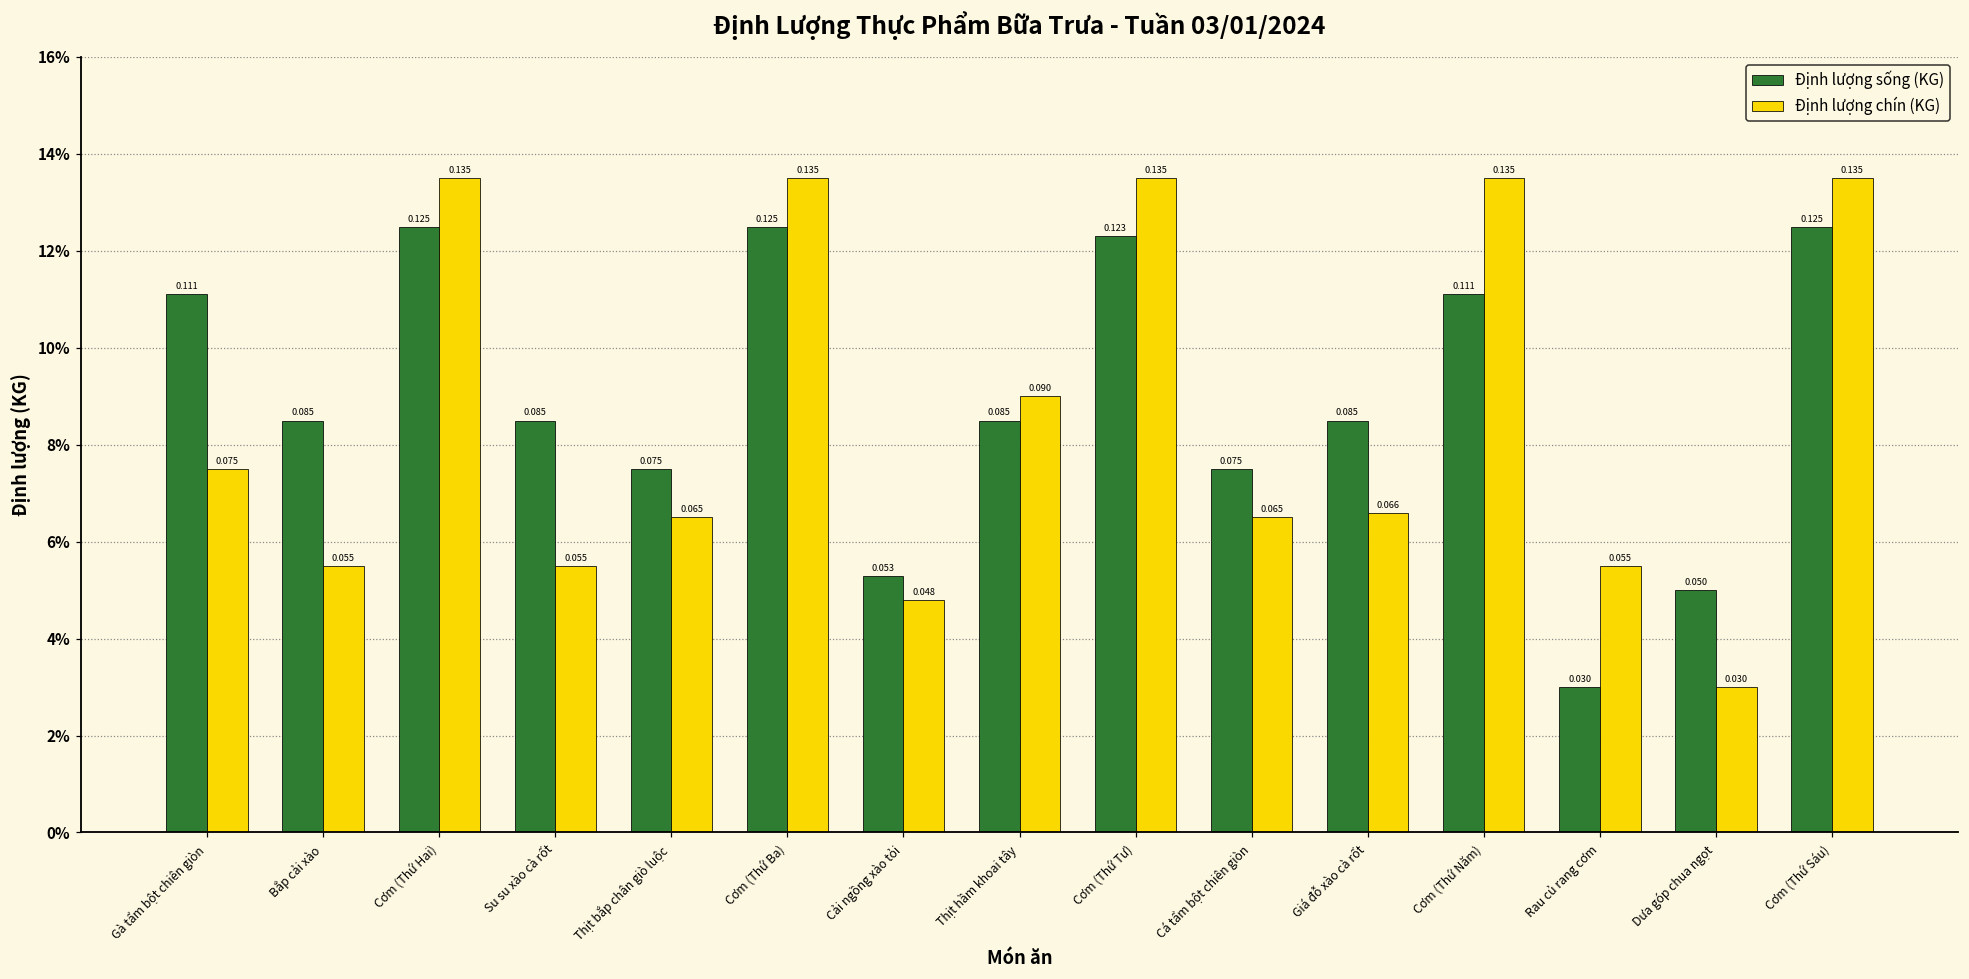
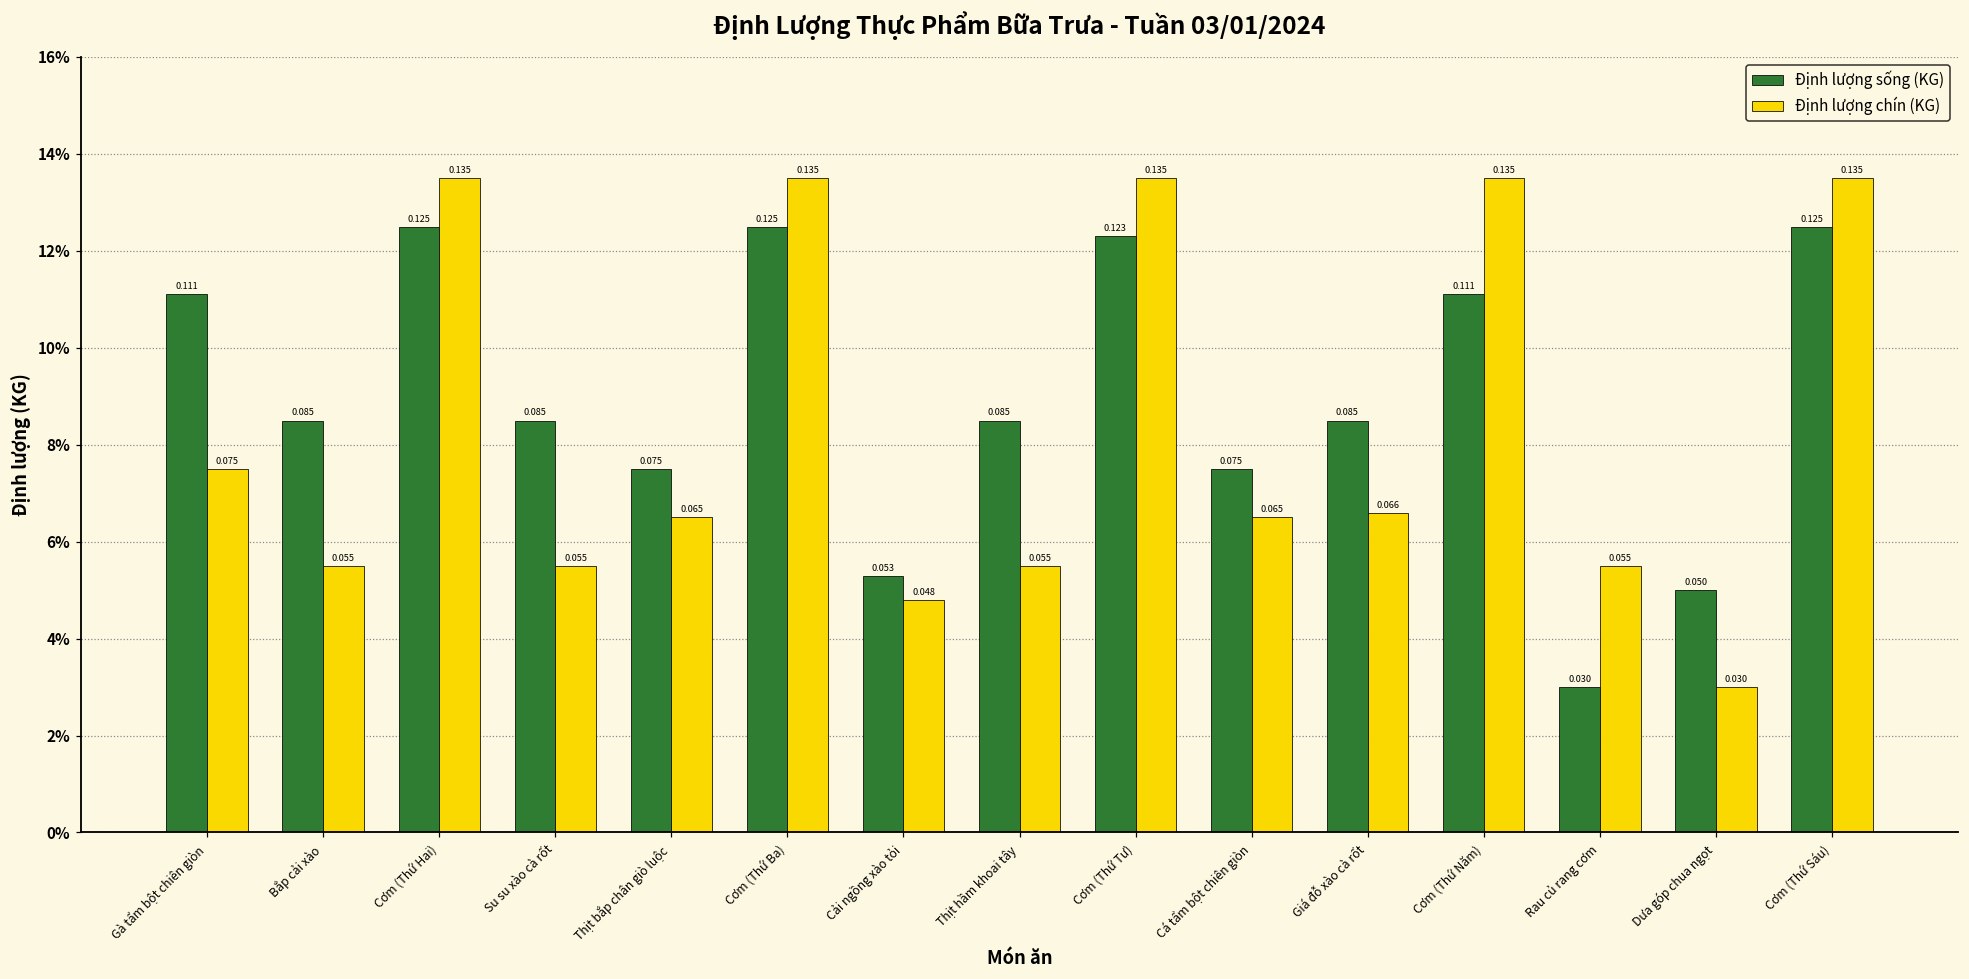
  {
    "Định lượng sống (KG)": {
      "Gà tẩm bột chiên giòn": 0.111,
      "Bắp cải xào": 0.085,
      "Cơm (Thứ Hai)": 0.125,
      "Su su xào cà rốt": 0.085,
      "Thịt bắp chân giò luộc": 0.075,
      "Cơm (Thứ Ba)": 0.125,
      "Cải ngồng xào tỏi": 0.053,
      "Thịt hầm khoai tây": 0.085,
      "Cơm (Thứ Tư)": 0.123,
      "Cá tẩm bột chiên giòn": 0.075,
      "Giá đỗ xào cà rốt": 0.085,
      "Cơm (Thứ Năm)": 0.111,
      "Rau củ rang cơm": 0.030,
      "Dưa góp chua ngọt": 0.050,
      "Cơm (Thứ Sáu)": 0.125
    },
    "Định lượng chín (KG)": {
      "Gà tẩm bột chiên giòn": 0.075,
      "Bắp cải xào": 0.055,
      "Cơm (Thứ Hai)": 0.135,
      "Su su xào cà rốt": 0.055,
      "Thịt bắp chân giò luộc": 0.065,
      "Cơm (Thứ Ba)": 0.135,
      "Cải ngồng xào tỏi": 0.048,
-     "Thịt hầm khoai tây": 0.090,
+     "Thịt hầm khoai tây": 0.055,
      "Cơm (Thứ Tư)": 0.135,
      "Cá tẩm bột chiên giòn": 0.065,
      "Giá đỗ xào cà rốt": 0.066,
      "Cơm (Thứ Năm)": 0.135,
      "Rau củ rang cơm": 0.055,
      "Dưa góp chua ngọt": 0.030,
      "Cơm (Thứ Sáu)": 0.135
    }
  }
